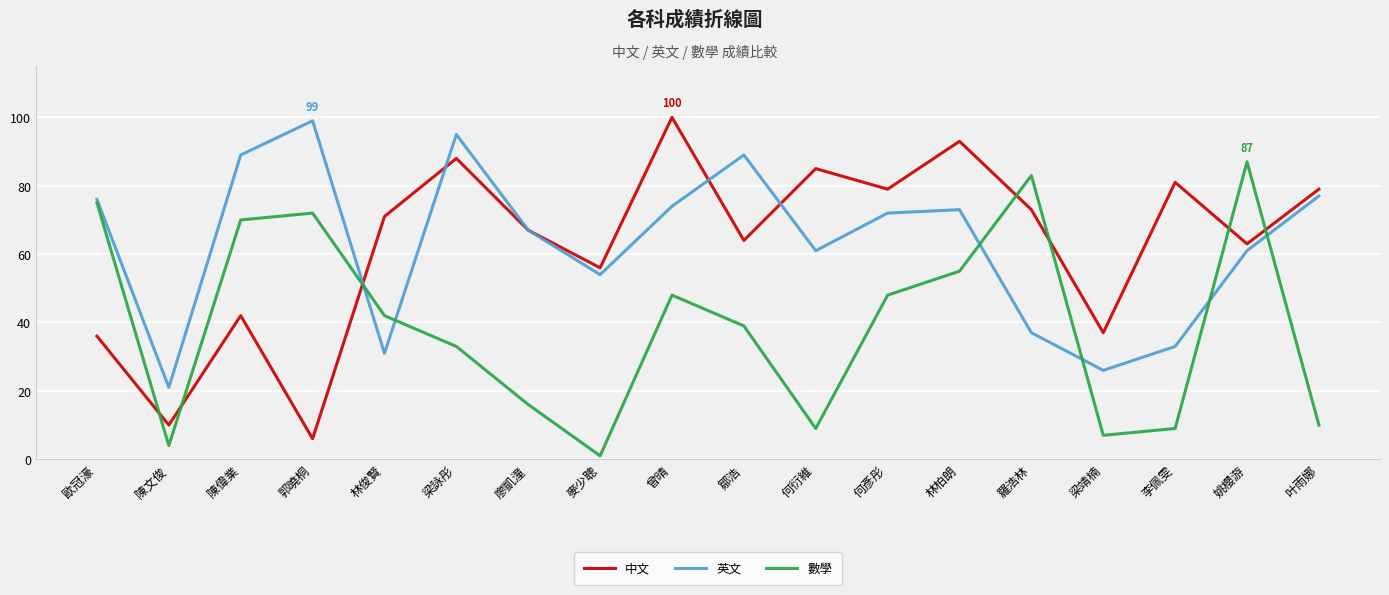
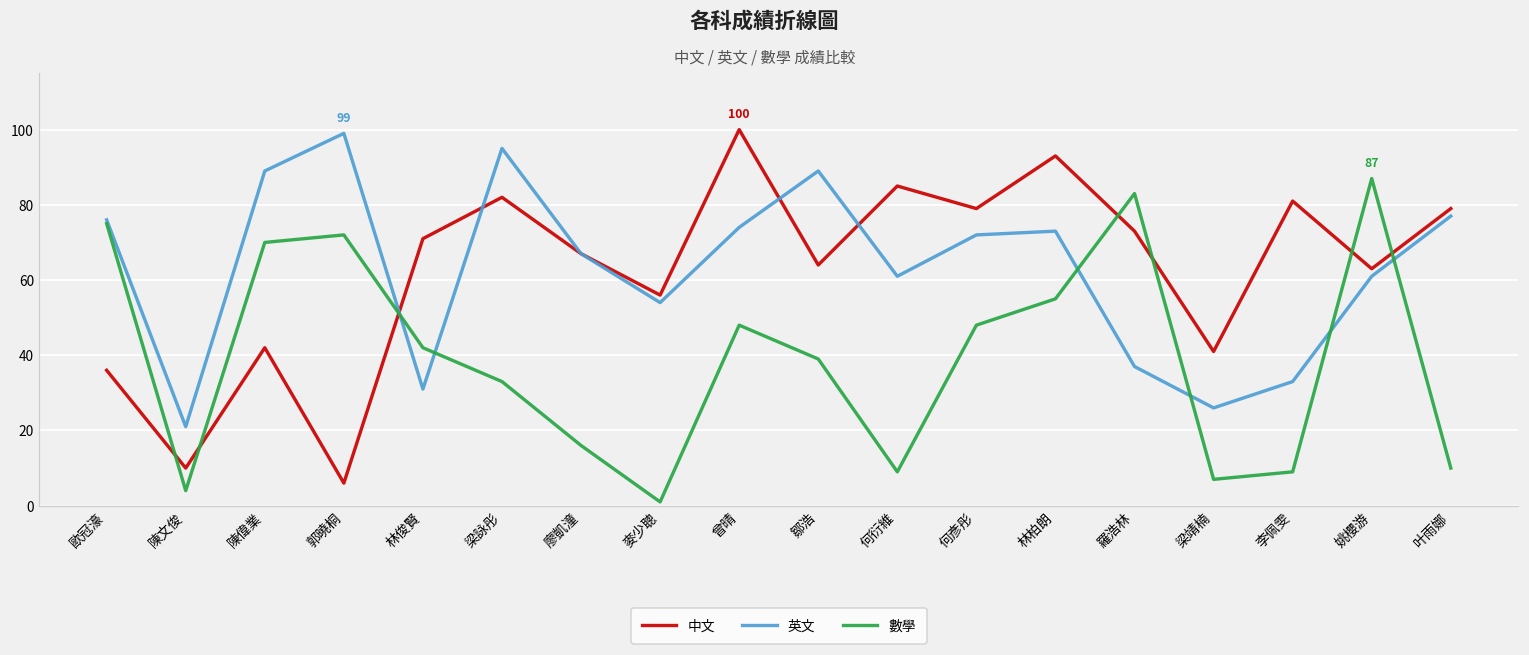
  {
    "中文": {
      "歐冠濠": 36,
      "陳文俊": 10,
      "陳偉業": 42,
      "郭曉桐": 6,
      "林俊賢": 71,
-     "梁詠彤": 88,
+     "梁詠彤": 82,
      "麥少聰": 56,
      "鄒浩": 64,
      "何衍維": 85,
      "何彥彤": 79,
      "林柏朗": 93,
      "羅浩林": 73,
-     "梁靖楠": 37,
+     "梁靖楠": 41,
      "李佩雯": 81,
      "姚櫻游": 63,
      "叶雨娜": 79
    },
    "英文": {
      "郭曉桐": 99
    },
    "數學": {
      "姚櫻游": 87
    }
  }
